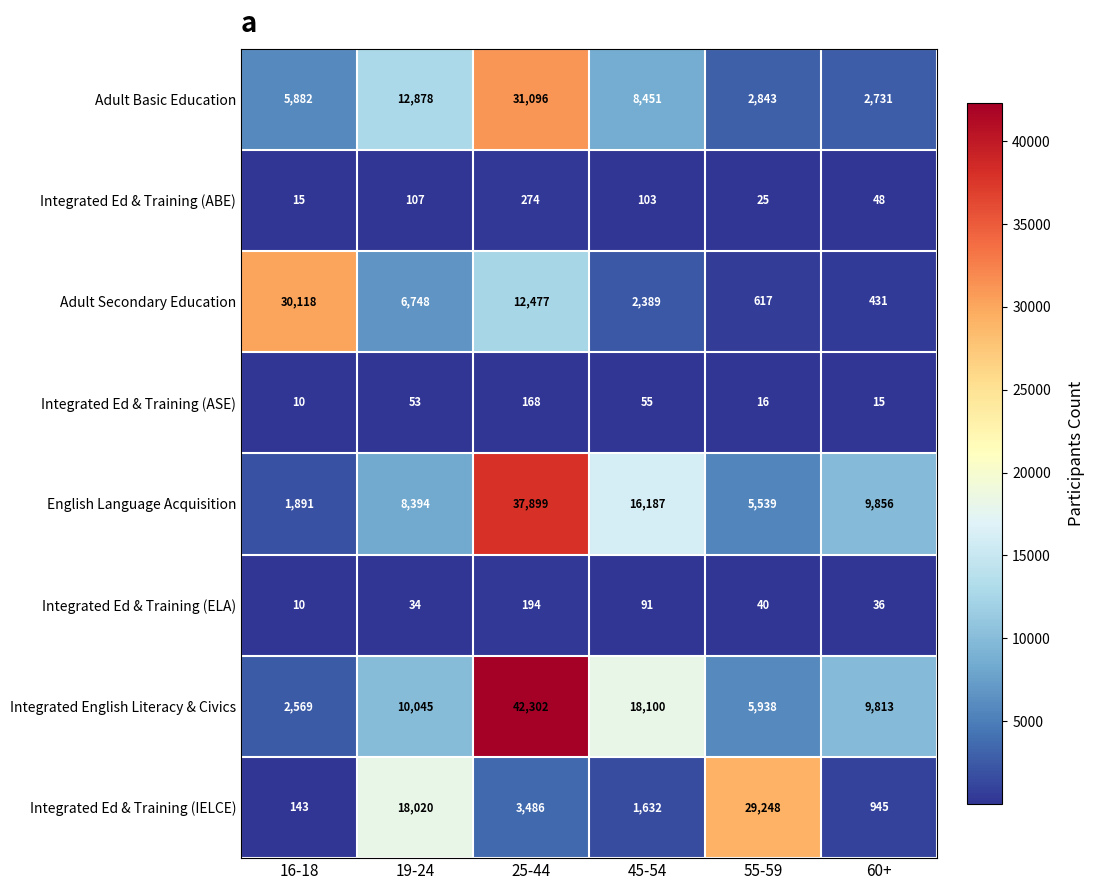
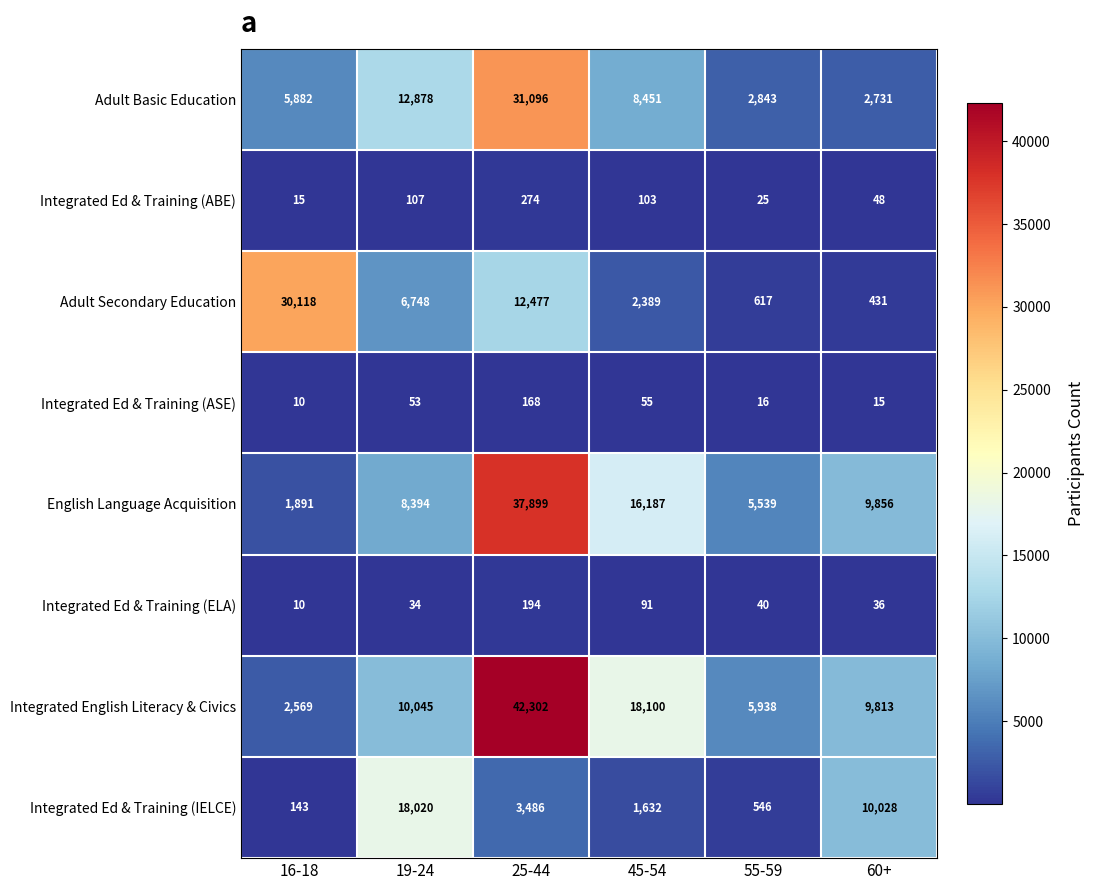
  {
    "Adult Basic Education": {
      "16-18": "5,882",
      "19-24": "12,878",
      "25-44": "31,096",
      "45-54": "8,451",
      "55-59": "2,843",
      "60+": "2,731"
    },
    "Integrated Ed & Training (ABE)": {
      "16-18": "15",
      "19-24": "107",
      "25-44": "274",
      "45-54": "103",
      "55-59": "25",
      "60+": "48"
    },
    "Adult Secondary Education": {
      "16-18": "30,118",
      "19-24": "6,748",
      "25-44": "12,477",
      "45-54": "2,389",
      "55-59": "617",
      "60+": "431"
    },
    "Integrated Ed & Training (ASE)": {
      "16-18": "10",
      "19-24": "53",
      "25-44": "168",
      "45-54": "55",
      "55-59": "16",
      "60+": "15"
    },
    "English Language Acquisition": {
      "16-18": "1,891",
      "19-24": "8,394",
      "25-44": "37,899",
      "45-54": "16,187",
      "55-59": "5,539",
      "60+": "9,856"
    },
    "Integrated Ed & Training (ELA)": {
      "16-18": "10",
      "19-24": "34",
      "25-44": "194",
      "45-54": "91",
      "55-59": "40",
      "60+": "36"
    },
    "Integrated English Literacy & Civics": {
      "16-18": "2,569",
      "19-24": "10,045",
      "25-44": "42,302",
      "45-54": "18,100",
      "55-59": "5,938",
      "60+": "9,813"
    },
    "Integrated Ed & Training (IELCE)": {
      "16-18": "143",
      "19-24": "18,020",
      "25-44": "3,486",
      "45-54": "1,632",
-     "55-59": "29,248",
-     "60+": "945"
+     "55-59": "546",
+     "60+": "10,028"
    }
  }
